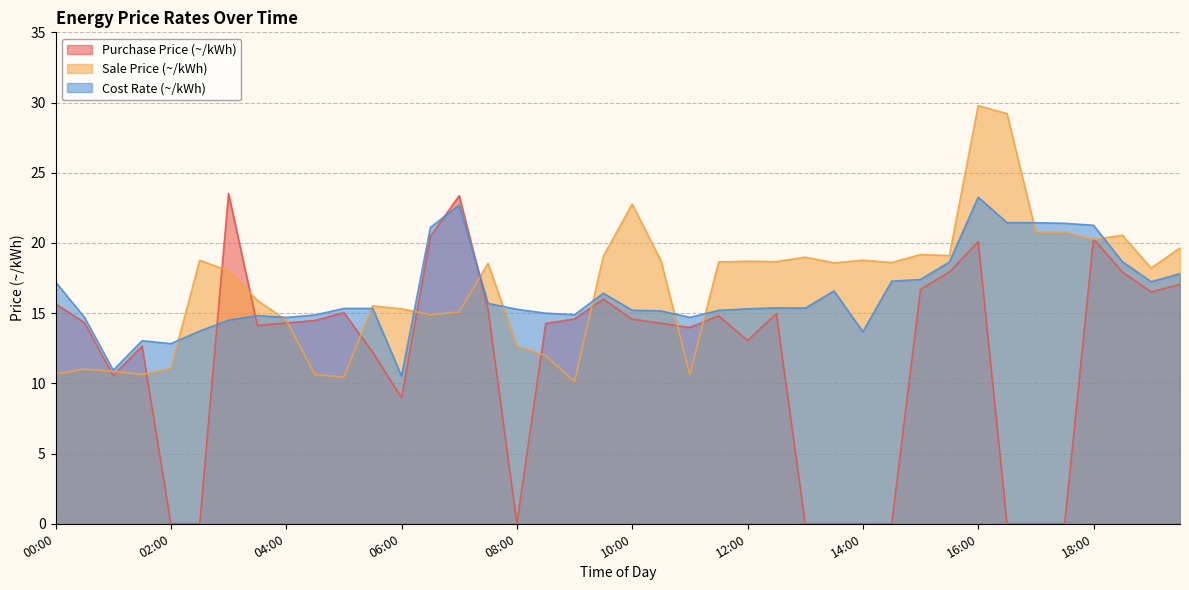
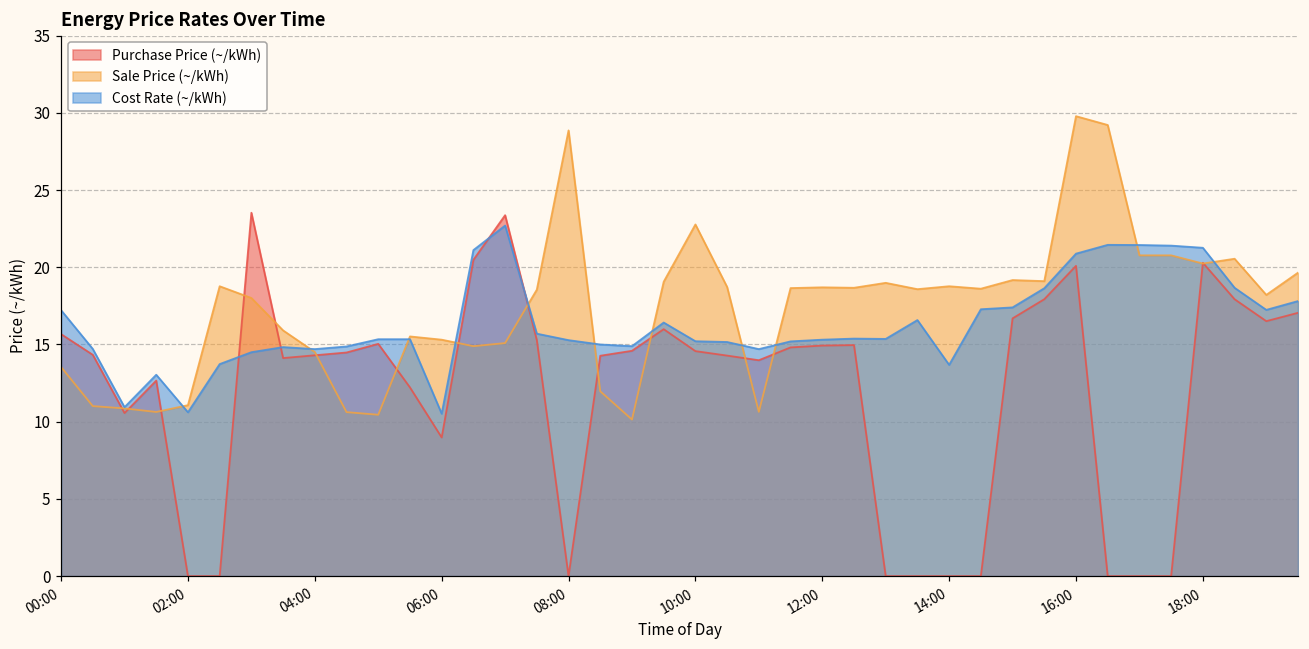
  {
    "Purchase Price (~/kWh)": {
      "00:00": 15.7,
      "02:00": 0.0,
      "04:00": 14.3,
      "06:00": 9.0,
      "08:00": 0.0,
      "10:00": 14.6,
-     "12:00": 13.1,
+     "12:00": 14.9,
      "14:00": 0.0,
      "16:00": 20.1
    },
    "Sale Price (~/kWh)": {
-     "00:00": 10.7,
+     "00:00": 13.5,
      "02:00": 11.1,
      "04:00": 14.5,
      "06:00": 15.3,
-     "08:00": 12.7,
+     "08:00": 28.9,
      "10:00": 22.8,
      "12:00": 18.7,
      "14:00": 18.8,
      "16:00": 29.8
    },
    "Cost Rate (~/kWh)": {
      "00:00": 17.2,
-     "02:00": 12.8,
+     "02:00": 10.6,
      "04:00": 14.7,
      "06:00": 10.5,
      "08:00": 15.3,
      "10:00": 15.2,
      "12:00": 15.3,
      "14:00": 13.7,
-     "16:00": 23.3,
+     "16:00": 20.9,
      "18:00": 21.3
    }
  }
